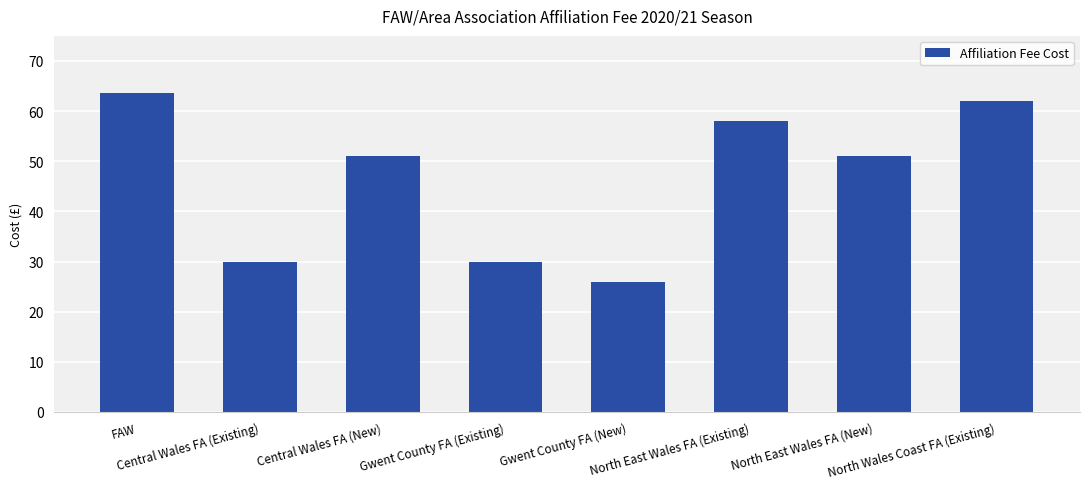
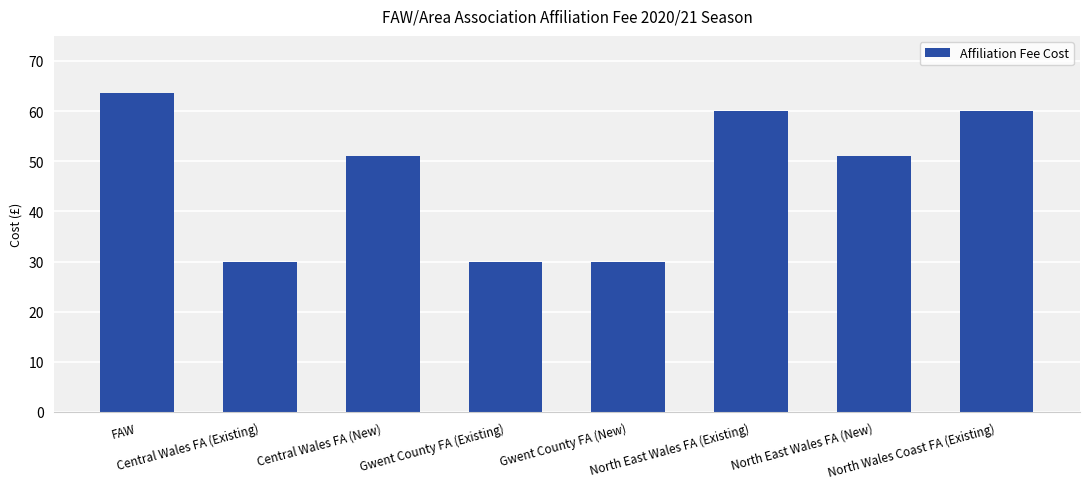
  {
    "FAW": 64,
    "Central Wales FA (Existing)": 30,
    "Central Wales FA (New)": 51,
    "Gwent County FA (Existing)": 30,
-   "Gwent County FA (New)": 26,
-   "North East Wales FA (Existing)": 58,
+   "Gwent County FA (New)": 30,
+   "North East Wales FA (Existing)": 60,
    "North East Wales FA (New)": 51,
-   "North Wales Coast FA (Existing)": 62
+   "North Wales Coast FA (Existing)": 60
  }
